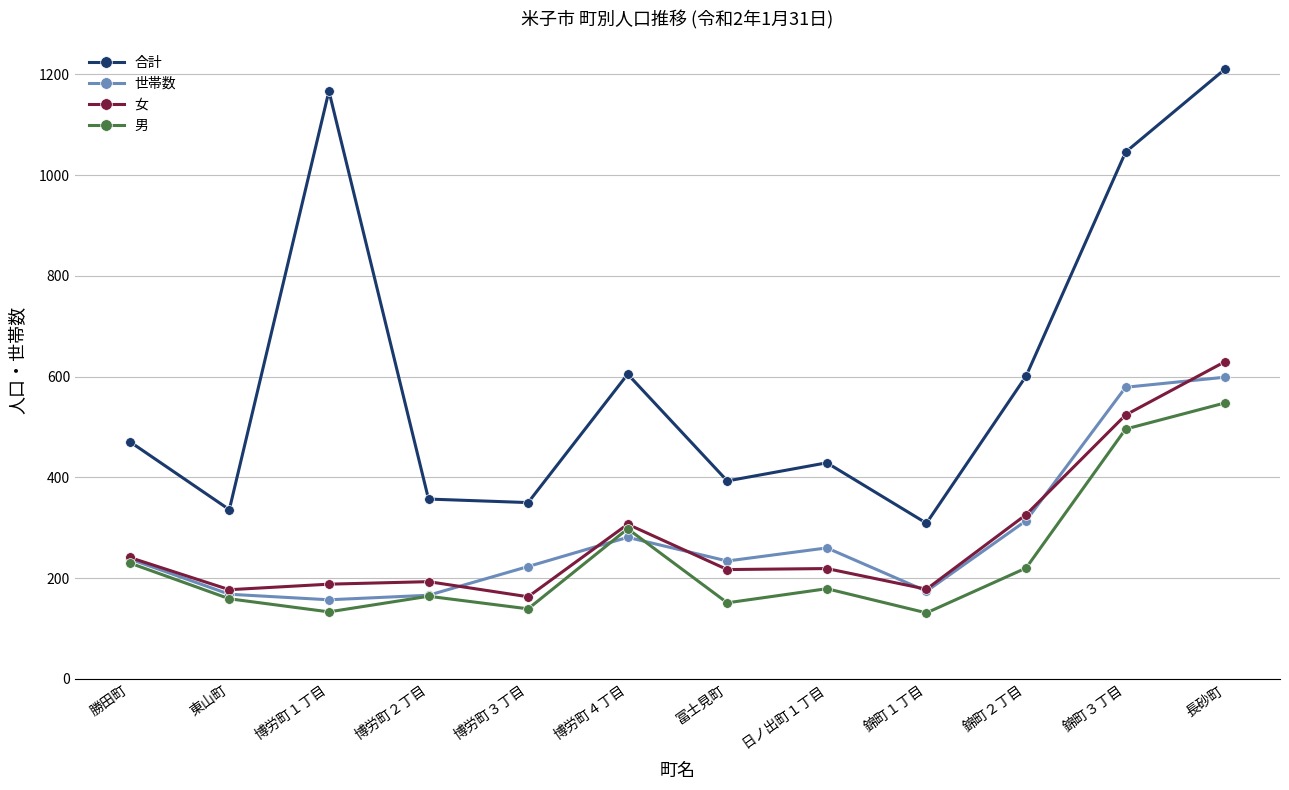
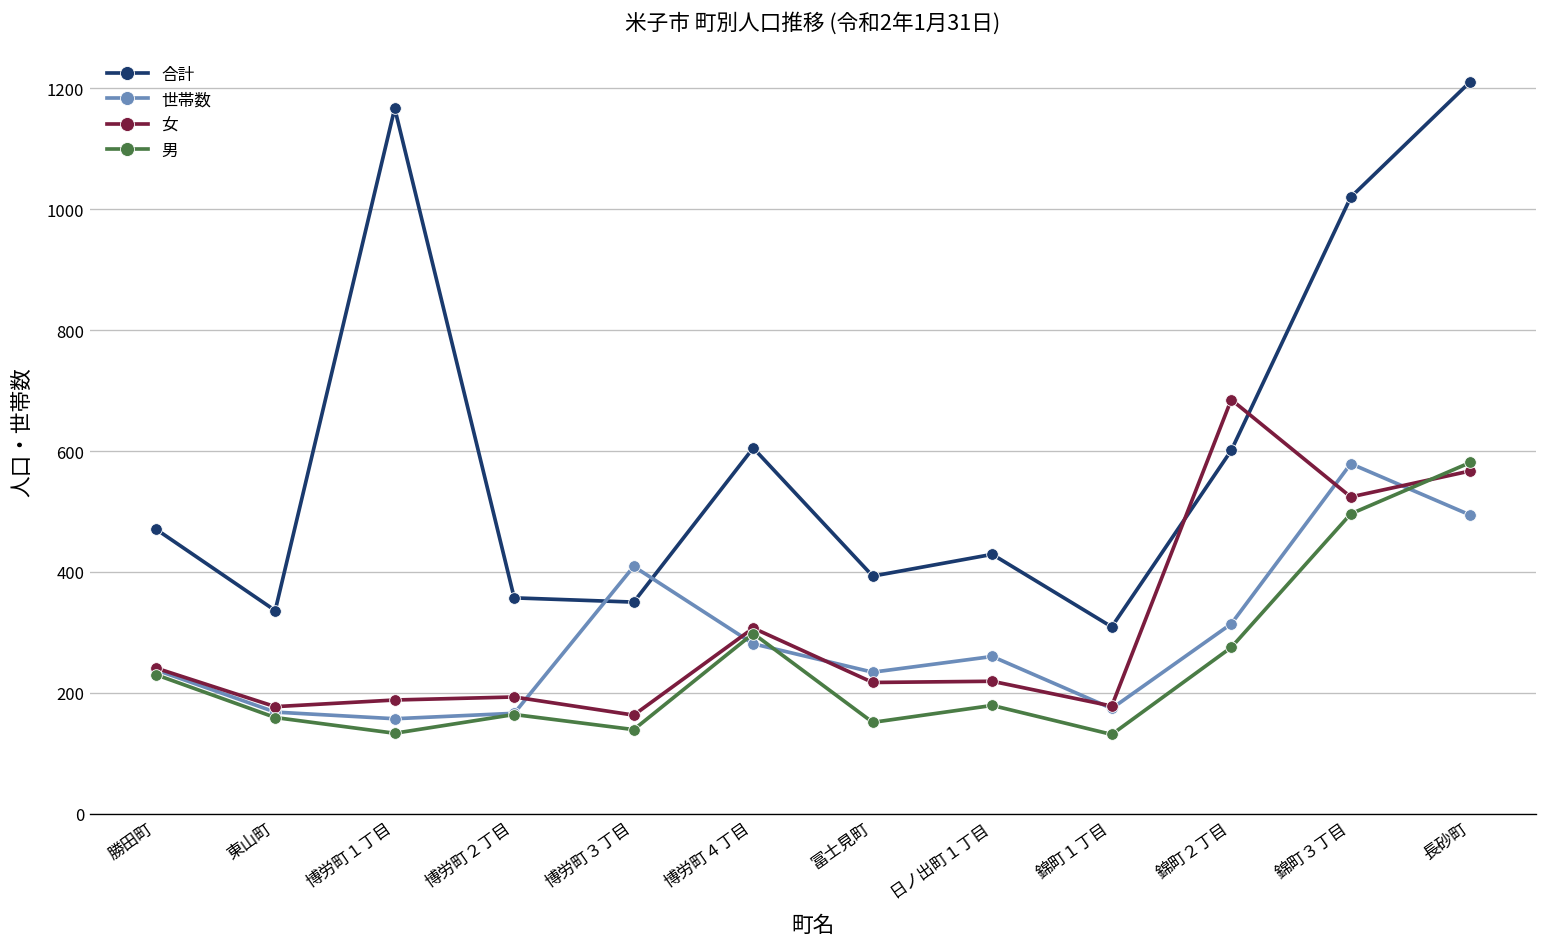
  {
    "合計": {
      "勝田町": 470,
      "東山町": 340,
      "博労町１丁目": 1170,
      "博労町２丁目": 360,
      "博労町３丁目": 350,
      "博労町４丁目": 610,
      "冨士見町": 390,
      "日ノ出町１丁目": 430,
      "錦町１丁目": 310,
      "錦町２丁目": 600,
-     "錦町３丁目": 1050,
+     "錦町３丁目": 1020,
      "長砂町": 1210
    },
    "世帯数": {
      "東山町": 170,
      "博労町１丁目": 160,
-     "博労町３丁目": 220,
+     "博労町３丁目": 410,
      "博労町４丁目": 280,
      "冨士見町": 230,
      "日ノ出町１丁目": 260,
      "錦町２丁目": 310,
      "錦町３丁目": 580,
-     "長砂町": 600
+     "長砂町": 490
    },
    "女": {
      "東山町": 180,
      "博労町１丁目": 190,
      "博労町２丁目": 190,
      "博労町３丁目": 160,
      "博労町４丁目": 310,
      "冨士見町": 220,
      "日ノ出町１丁目": 220,
-     "錦町２丁目": 330,
+     "錦町２丁目": 690,
      "錦町３丁目": 520,
-     "長砂町": 630
+     "長砂町": 570
    },
    "男": {
      "勝田町": 230,
      "東山町": 160,
      "博労町１丁目": 130,
      "博労町３丁目": 140,
      "博労町４丁目": 300,
      "冨士見町": 150,
      "日ノ出町１丁目": 180,
      "錦町１丁目": 130,
-     "錦町２丁目": 220,
+     "錦町２丁目": 280,
      "錦町３丁目": 500,
-     "長砂町": 550
+     "長砂町": 580
    }
  }
